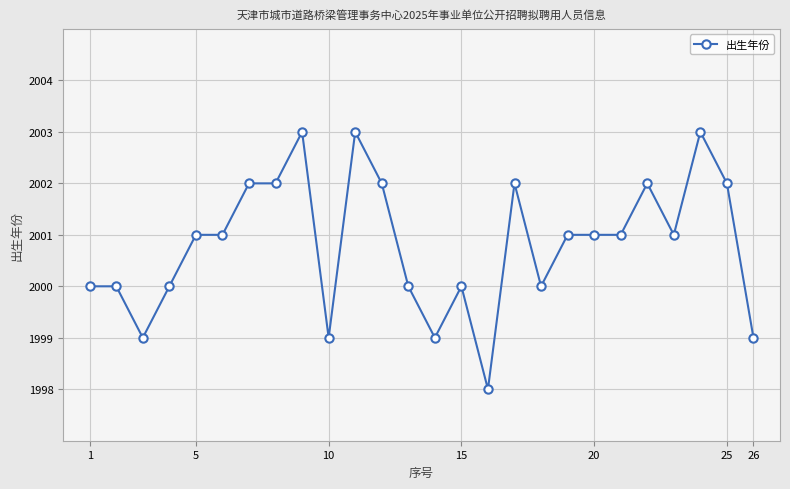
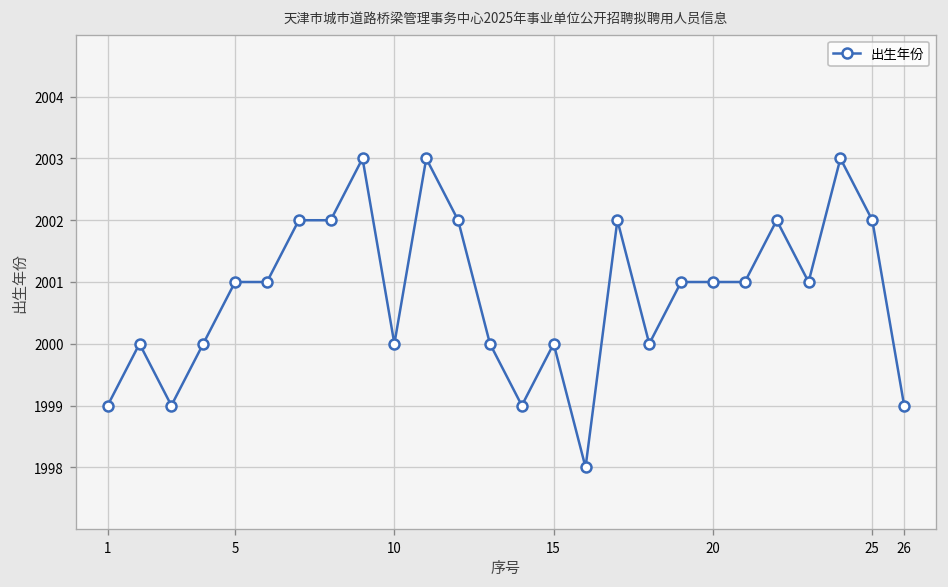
  {
-   "1": 2000,
+   "1": 1999,
    "5": 2001,
-   "10": 1999,
+   "10": 2000,
    "15": 2000,
    "20": 2001,
    "25": 2002,
    "26": 1999
  }
